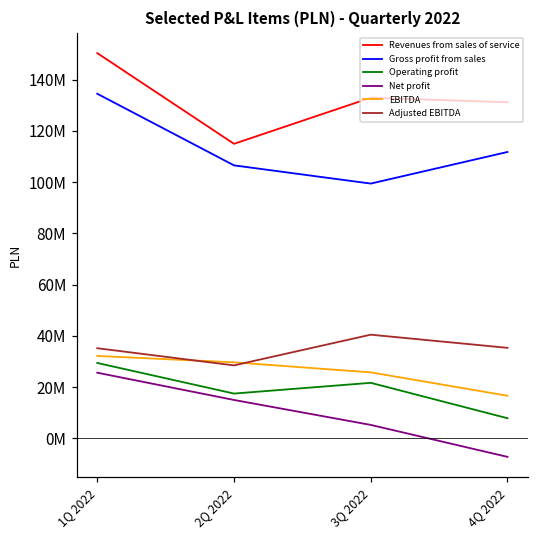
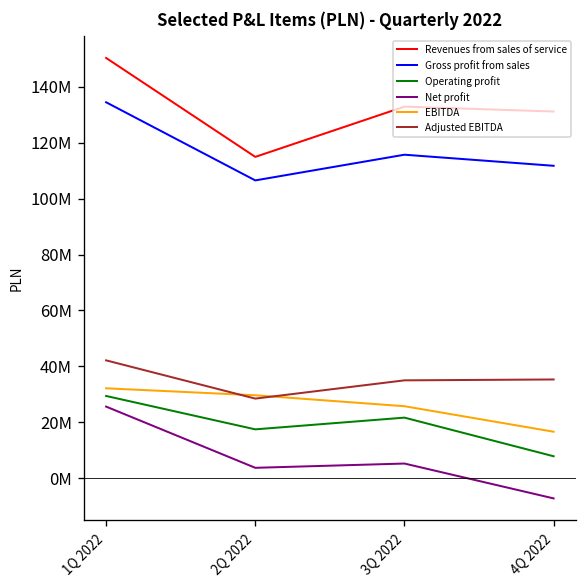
  {
    "Revenues from sales of service": {
      "1Q 2022": 150000000,
      "2Q 2022": 115000000
    },
    "Gross profit from sales": {
      "1Q 2022": 134000000,
      "2Q 2022": 107000000,
-     "3Q 2022": 99000000,
+     "3Q 2022": 116000000,
      "4Q 2022": 112000000
    },
    "Operating profit": {
      "1Q 2022": 29000000,
      "2Q 2022": 17000000,
      "3Q 2022": 22000000,
      "4Q 2022": 8000000
    },
    "Net profit": {
      "1Q 2022": 26000000,
-     "2Q 2022": 15000000,
+     "2Q 2022": 4000000,
      "3Q 2022": 5000000,
      "4Q 2022": -7000000
    },
    "EBITDA": {
      "1Q 2022": 32000000,
      "2Q 2022": 30000000,
      "3Q 2022": 26000000,
      "4Q 2022": 17000000
    },
    "Adjusted EBITDA": {
-     "1Q 2022": 35000000,
+     "1Q 2022": 42000000,
      "2Q 2022": 28000000,
-     "3Q 2022": 40000000,
+     "3Q 2022": 35000000,
      "4Q 2022": 35000000
    }
  }
